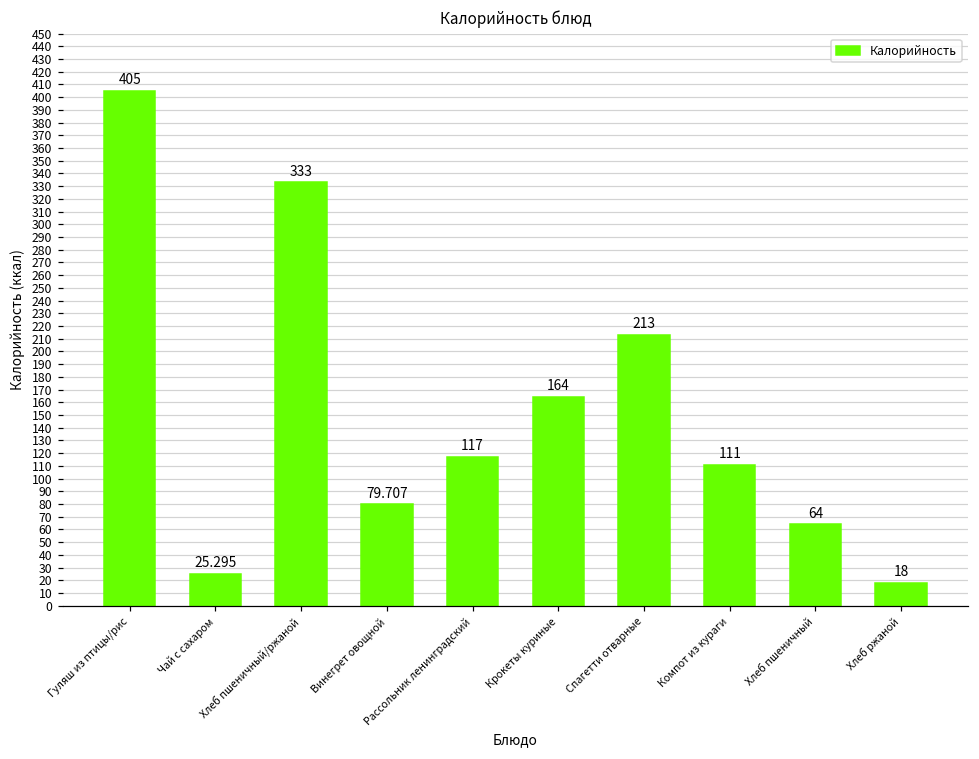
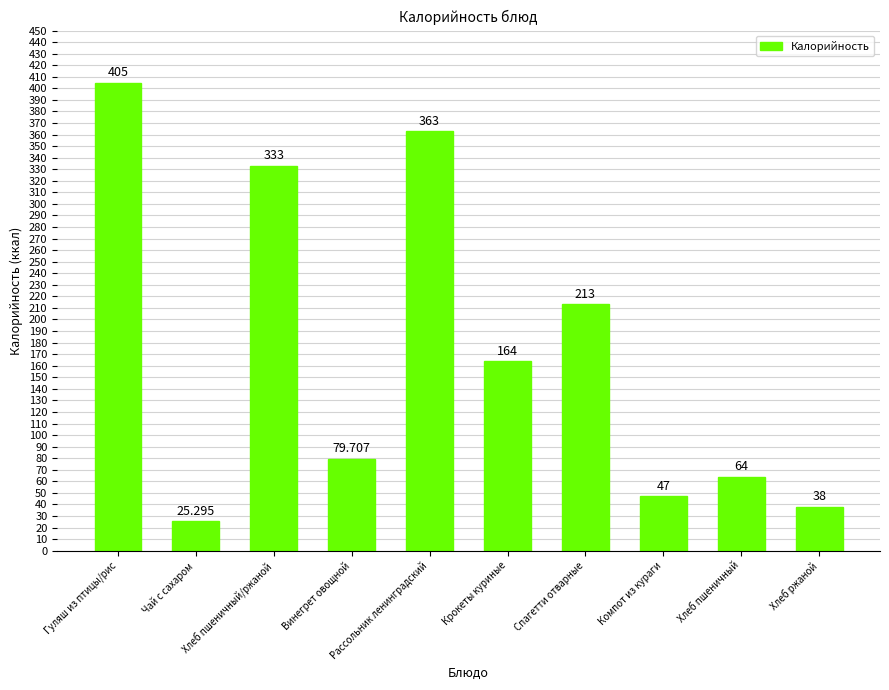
  {
    "Гуляш из птицы/рис": 405,
    "Чай с сахаром": 25.295,
    "Хлеб пшеничный/ржаной": 333,
    "Винегрет овощной": 79.707,
-   "Рассольник ленинградский": 117,
+   "Рассольник ленинградский": 363,
    "Крокеты куриные": 164,
    "Спагетти отварные": 213,
-   "Компот из кураги": 111,
+   "Компот из кураги": 47,
    "Хлеб пшеничный": 64,
-   "Хлеб ржаной": 18
+   "Хлеб ржаной": 38
  }
